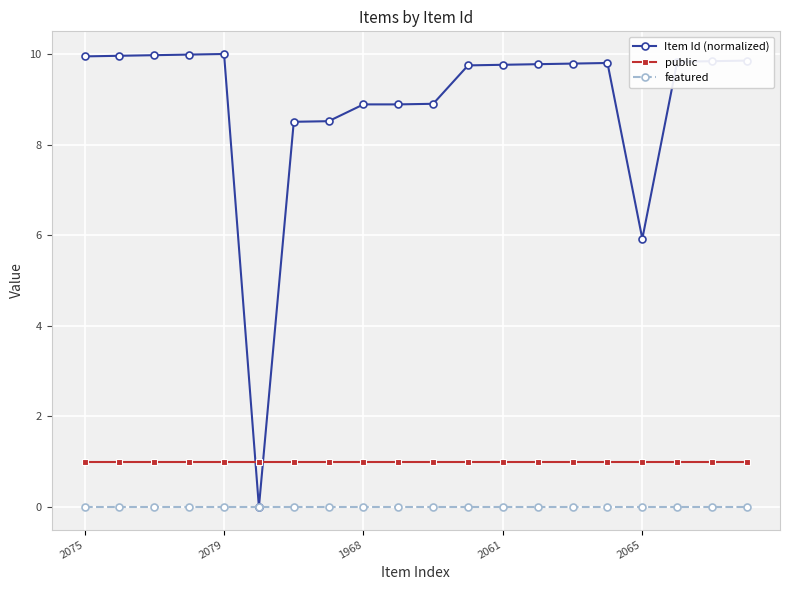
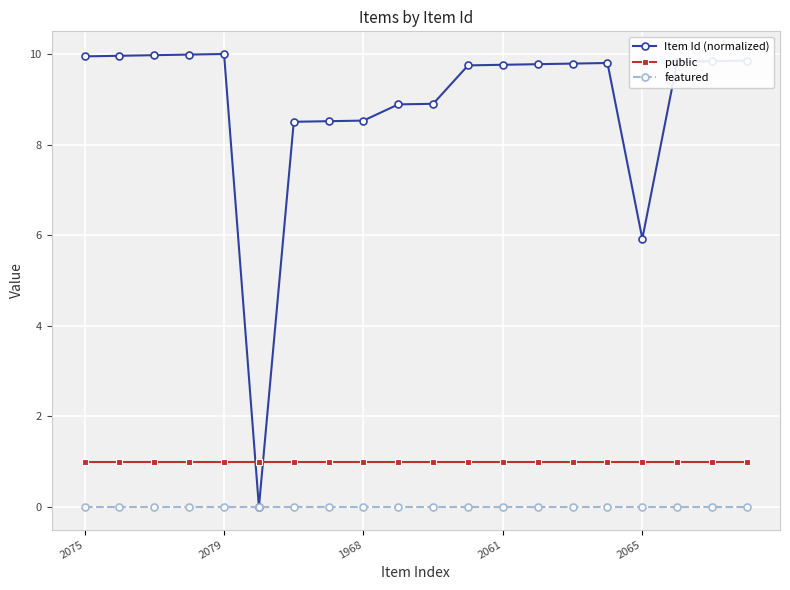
  {
    "Item Id (normalized)": {
      "2075": 9.9,
      "2079": 10.0,
-     "1968": 8.9,
+     "1968": 8.5,
      "2061": 9.8,
      "2065": 5.9
    },
    "public": {
      "2075": 1.0,
      "2079": 1.0,
      "1968": 1.0,
      "2061": 1.0,
      "2065": 1.0
    },
    "featured": {
      "2075": 0.0,
      "2079": 0.0,
      "1968": 0.0,
      "2061": 0.0,
      "2065": 0.0
    }
  }
